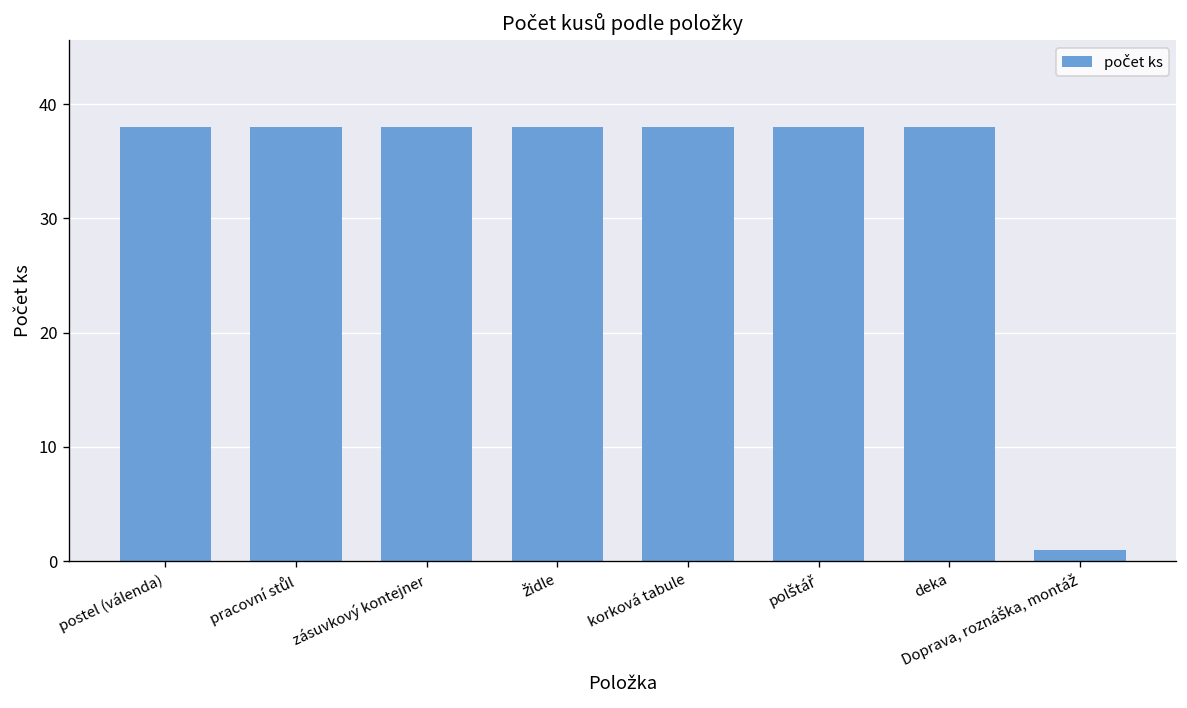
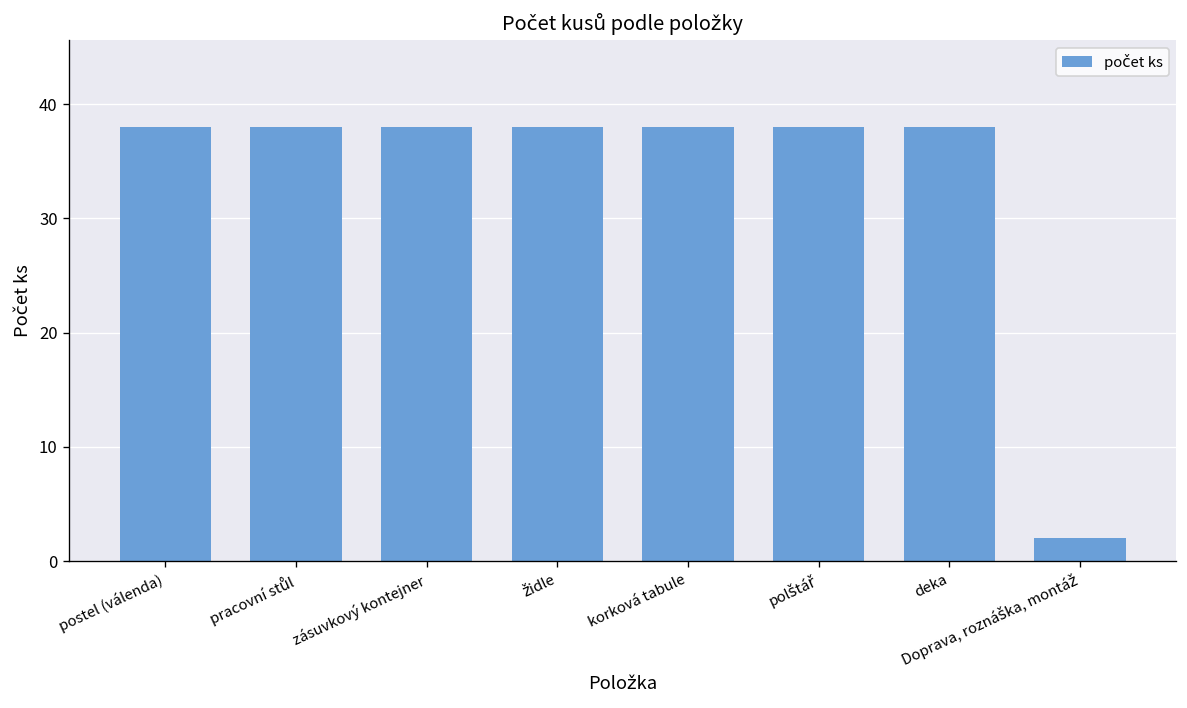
  {
    "postel (válenda)": 38,
    "pracovní stůl": 38,
    "zásuvkový kontejner": 38,
    "židle": 38,
    "korková tabule": 38,
    "polštář": 38,
    "deka": 38,
-   "Doprava, roznáška, montáž": 1
+   "Doprava, roznáška, montáž": 2
  }
